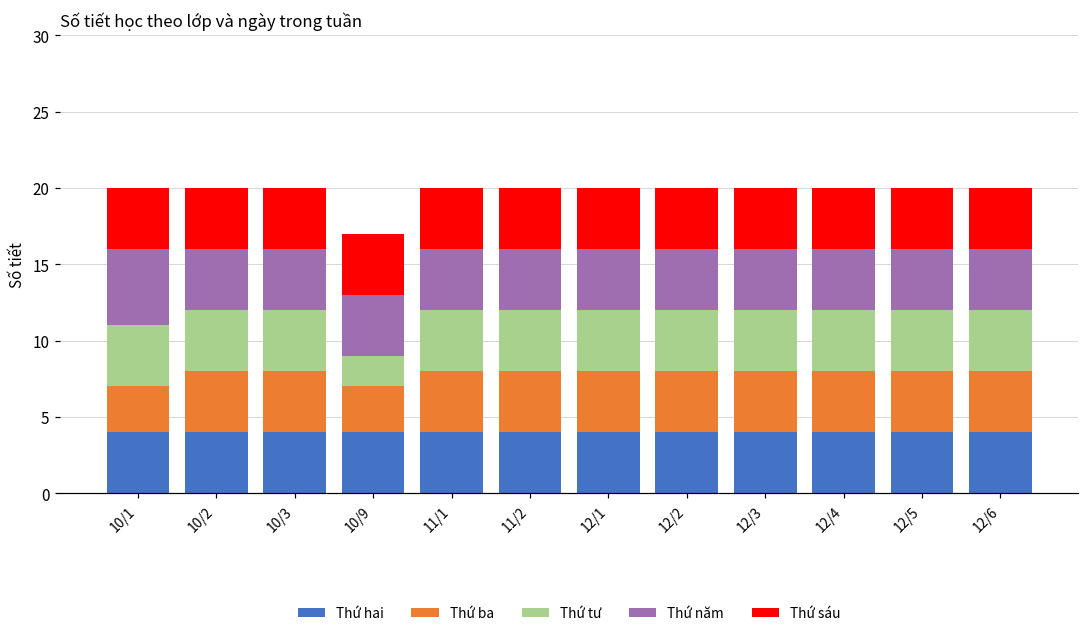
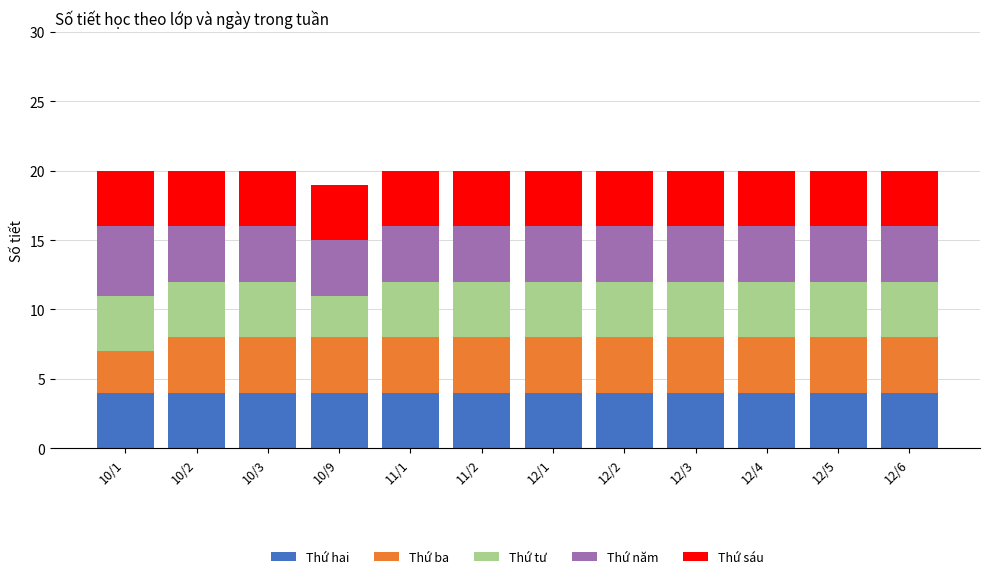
  {
    "Thứ hai": {
      "10/1": 4,
      "10/2": 4,
      "10/3": 4,
      "10/9": 4,
      "11/1": 4,
      "11/2": 4,
      "12/1": 4,
      "12/2": 4,
      "12/3": 4,
      "12/4": 4,
      "12/5": 4,
      "12/6": 4
    },
    "Thứ ba": {
      "10/1": 3,
      "10/2": 4,
      "10/3": 4,
-     "10/9": 3,
+     "10/9": 4,
      "11/1": 4,
      "11/2": 4,
      "12/1": 4,
      "12/2": 4,
      "12/3": 4,
      "12/4": 4,
      "12/5": 4,
      "12/6": 4
    },
    "Thứ tư": {
      "10/1": 4,
      "10/2": 4,
      "10/3": 4,
-     "10/9": 2,
+     "10/9": 3,
      "11/1": 4,
      "11/2": 4,
      "12/1": 4,
      "12/2": 4,
      "12/3": 4,
      "12/4": 4,
      "12/5": 4,
      "12/6": 4
    },
    "Thứ năm": {
      "10/1": 5,
      "10/2": 4,
      "10/3": 4,
      "10/9": 4,
      "11/1": 4,
      "11/2": 4,
      "12/1": 4,
      "12/2": 4,
      "12/3": 4,
      "12/4": 4,
      "12/5": 4,
      "12/6": 4
    },
    "Thứ sáu": {
      "10/1": 4,
      "10/2": 4,
      "10/3": 4,
      "10/9": 4,
      "11/1": 4,
      "11/2": 4,
      "12/1": 4,
      "12/2": 4,
      "12/3": 4,
      "12/4": 4,
      "12/5": 4,
      "12/6": 4
    }
  }
